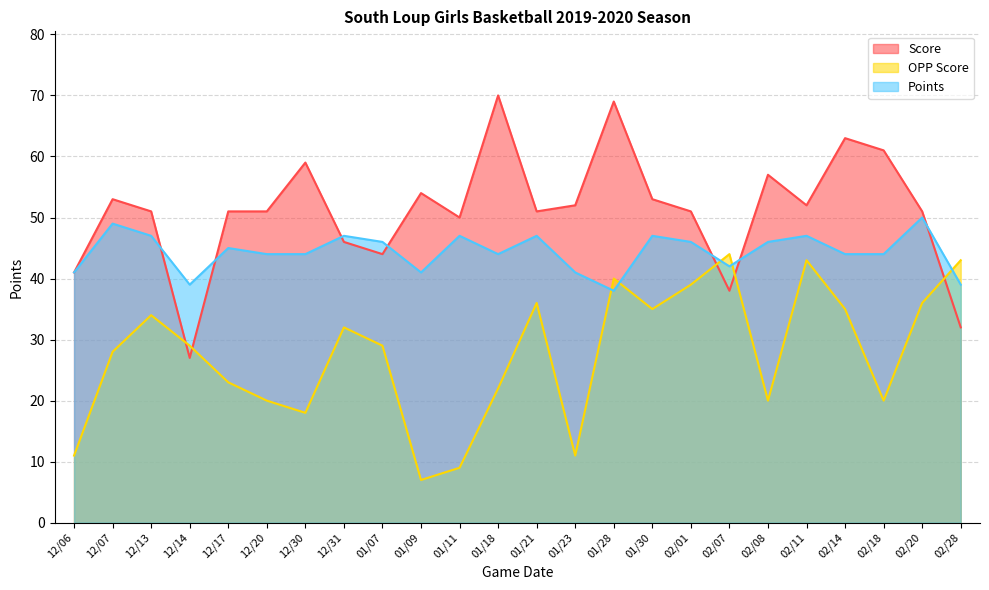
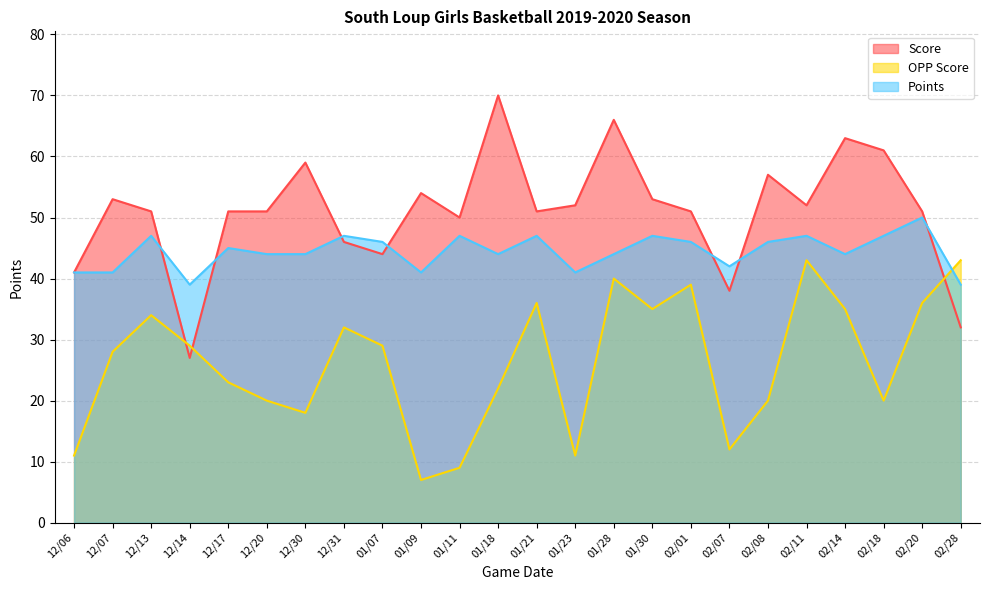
  {
    "Score": {
      "12/07": 53,
      "12/13": 51,
      "12/14": 27,
      "12/17": 51,
      "12/20": 51,
      "12/30": 59,
      "12/31": 46,
      "01/07": 44,
      "01/09": 54,
      "01/11": 50,
      "01/18": 70,
      "01/21": 51,
      "01/23": 52,
-     "01/28": 69,
+     "01/28": 66,
      "01/30": 53,
      "02/01": 51,
      "02/07": 38,
      "02/08": 57,
      "02/11": 52,
      "02/14": 63,
      "02/18": 61,
      "02/20": 51,
      "02/28": 32
    },
    "OPP Score": {
      "12/06": 11,
      "12/07": 28,
      "12/13": 34,
      "12/14": 29,
      "12/17": 23,
      "12/20": 20,
      "12/30": 18,
      "12/31": 32,
      "01/07": 29,
      "01/09": 7,
      "01/11": 9,
      "01/18": 22,
      "01/21": 36,
      "01/23": 11,
      "01/28": 40,
      "01/30": 35,
      "02/01": 39,
-     "02/07": 44,
+     "02/07": 12,
      "02/08": 20,
      "02/11": 43,
      "02/14": 35,
      "02/18": 20,
      "02/20": 36,
      "02/28": 43
    },
    "Points": {
-     "12/07": 49,
+     "12/07": 41,
      "12/13": 47,
      "12/14": 39,
      "12/17": 45,
      "12/20": 44,
      "12/30": 44,
      "12/31": 47,
      "01/07": 46,
      "01/09": 41,
      "01/11": 47,
      "01/18": 44,
      "01/21": 47,
      "01/23": 41,
-     "01/28": 38,
+     "01/28": 44,
      "01/30": 47,
      "02/01": 46,
      "02/07": 42,
      "02/08": 46,
      "02/11": 47,
      "02/14": 44,
-     "02/18": 44,
+     "02/18": 47,
      "02/20": 50,
      "02/28": 39
    }
  }
